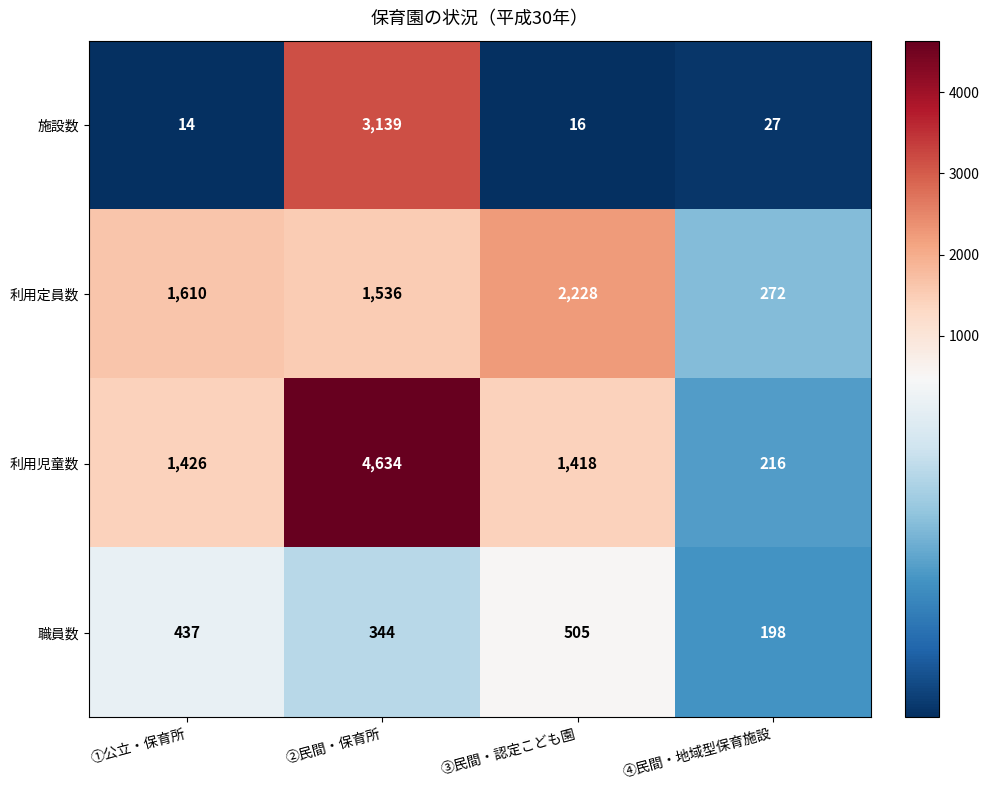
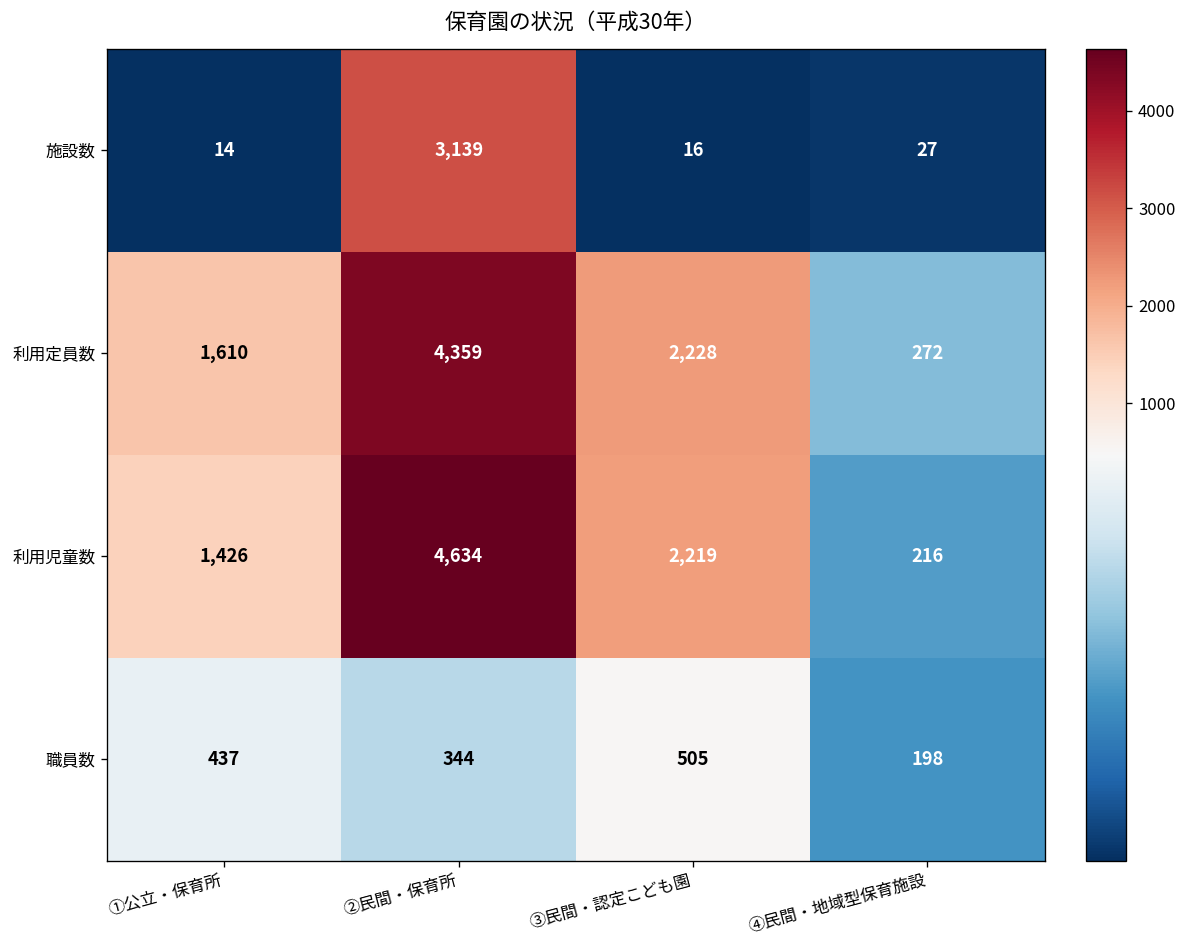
  {
    "施設数": {
      "①公立・保育所": "14",
      "②民間・保育所": "3,139",
      "③民間・認定こども園": "16",
      "④民間・地域型保育施設": "27"
    },
    "利用定員数": {
      "①公立・保育所": "1,610",
-     "②民間・保育所": "1,536",
+     "②民間・保育所": "4,359",
      "③民間・認定こども園": "2,228",
      "④民間・地域型保育施設": "272"
    },
    "利用児童数": {
      "①公立・保育所": "1,426",
      "②民間・保育所": "4,634",
-     "③民間・認定こども園": "1,418",
+     "③民間・認定こども園": "2,219",
      "④民間・地域型保育施設": "216"
    },
    "職員数": {
      "①公立・保育所": "437",
      "②民間・保育所": "344",
      "③民間・認定こども園": "505",
      "④民間・地域型保育施設": "198"
    }
  }
